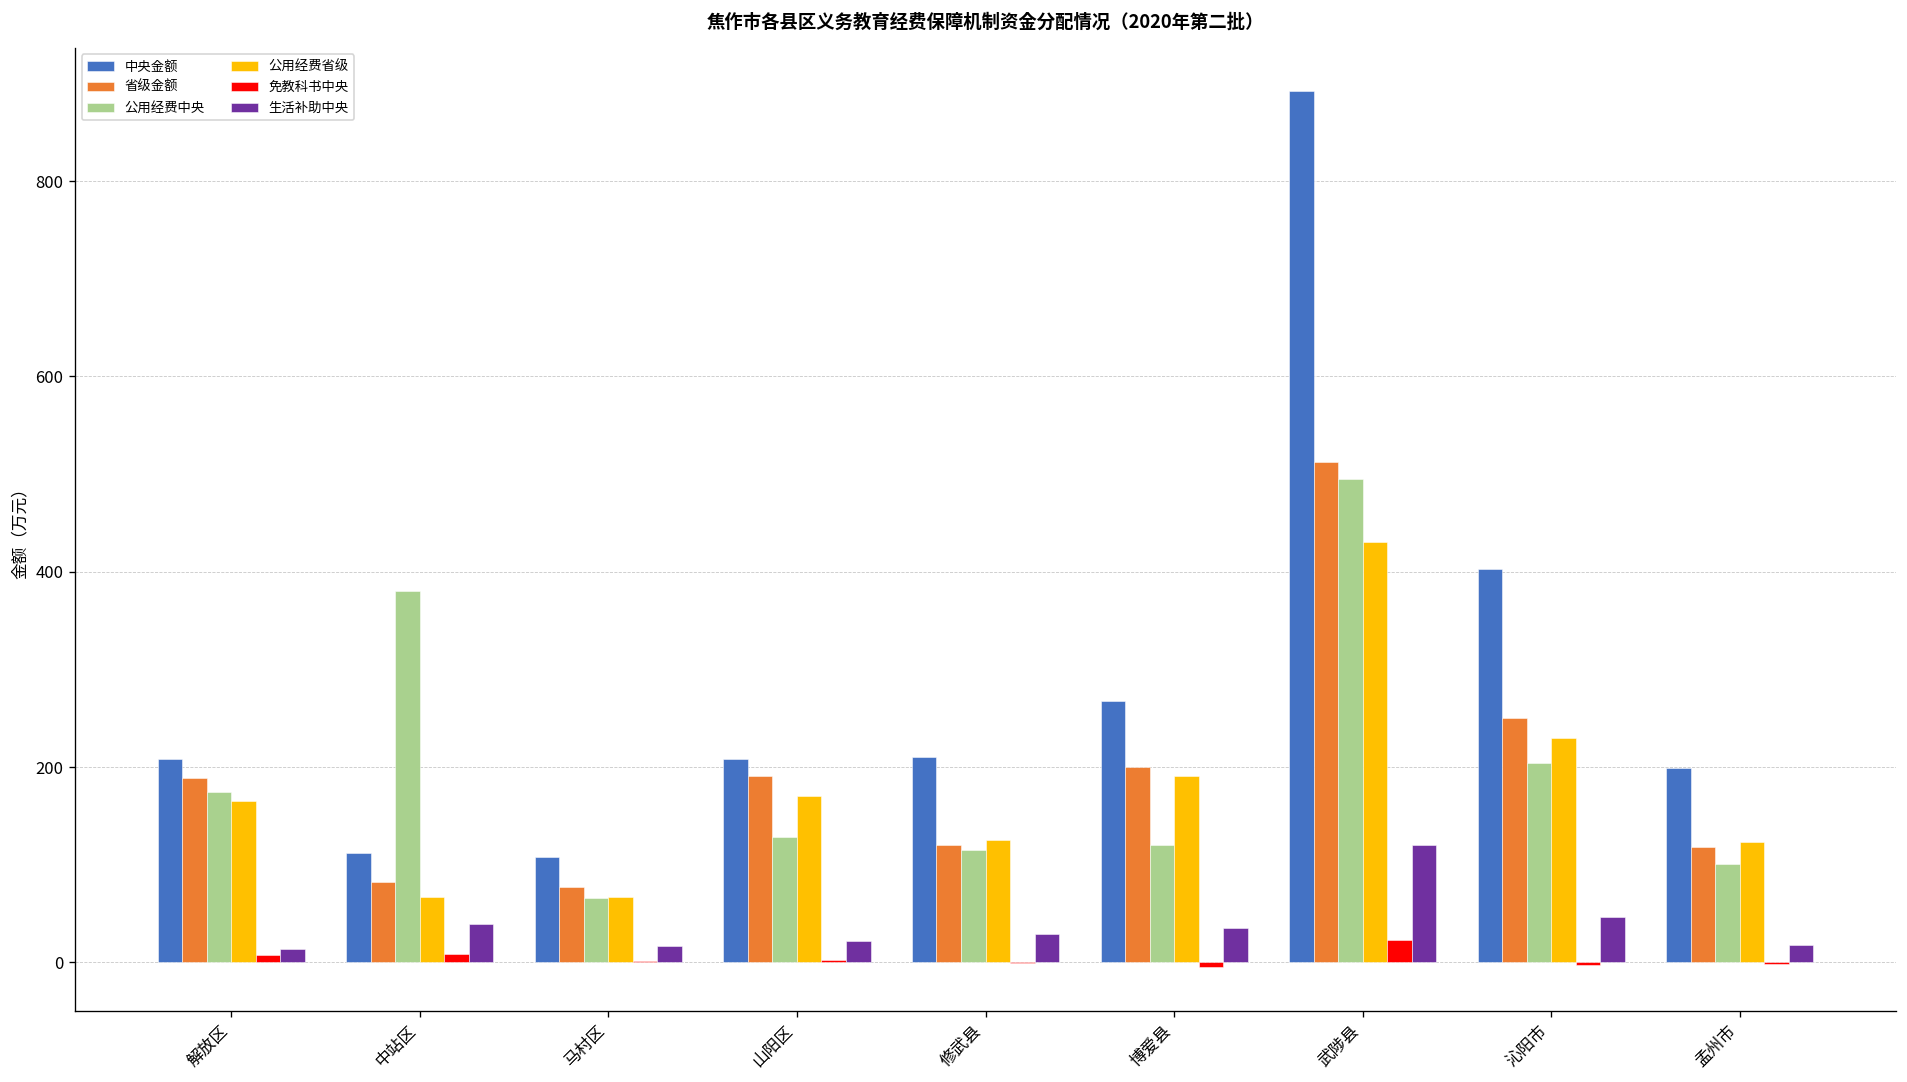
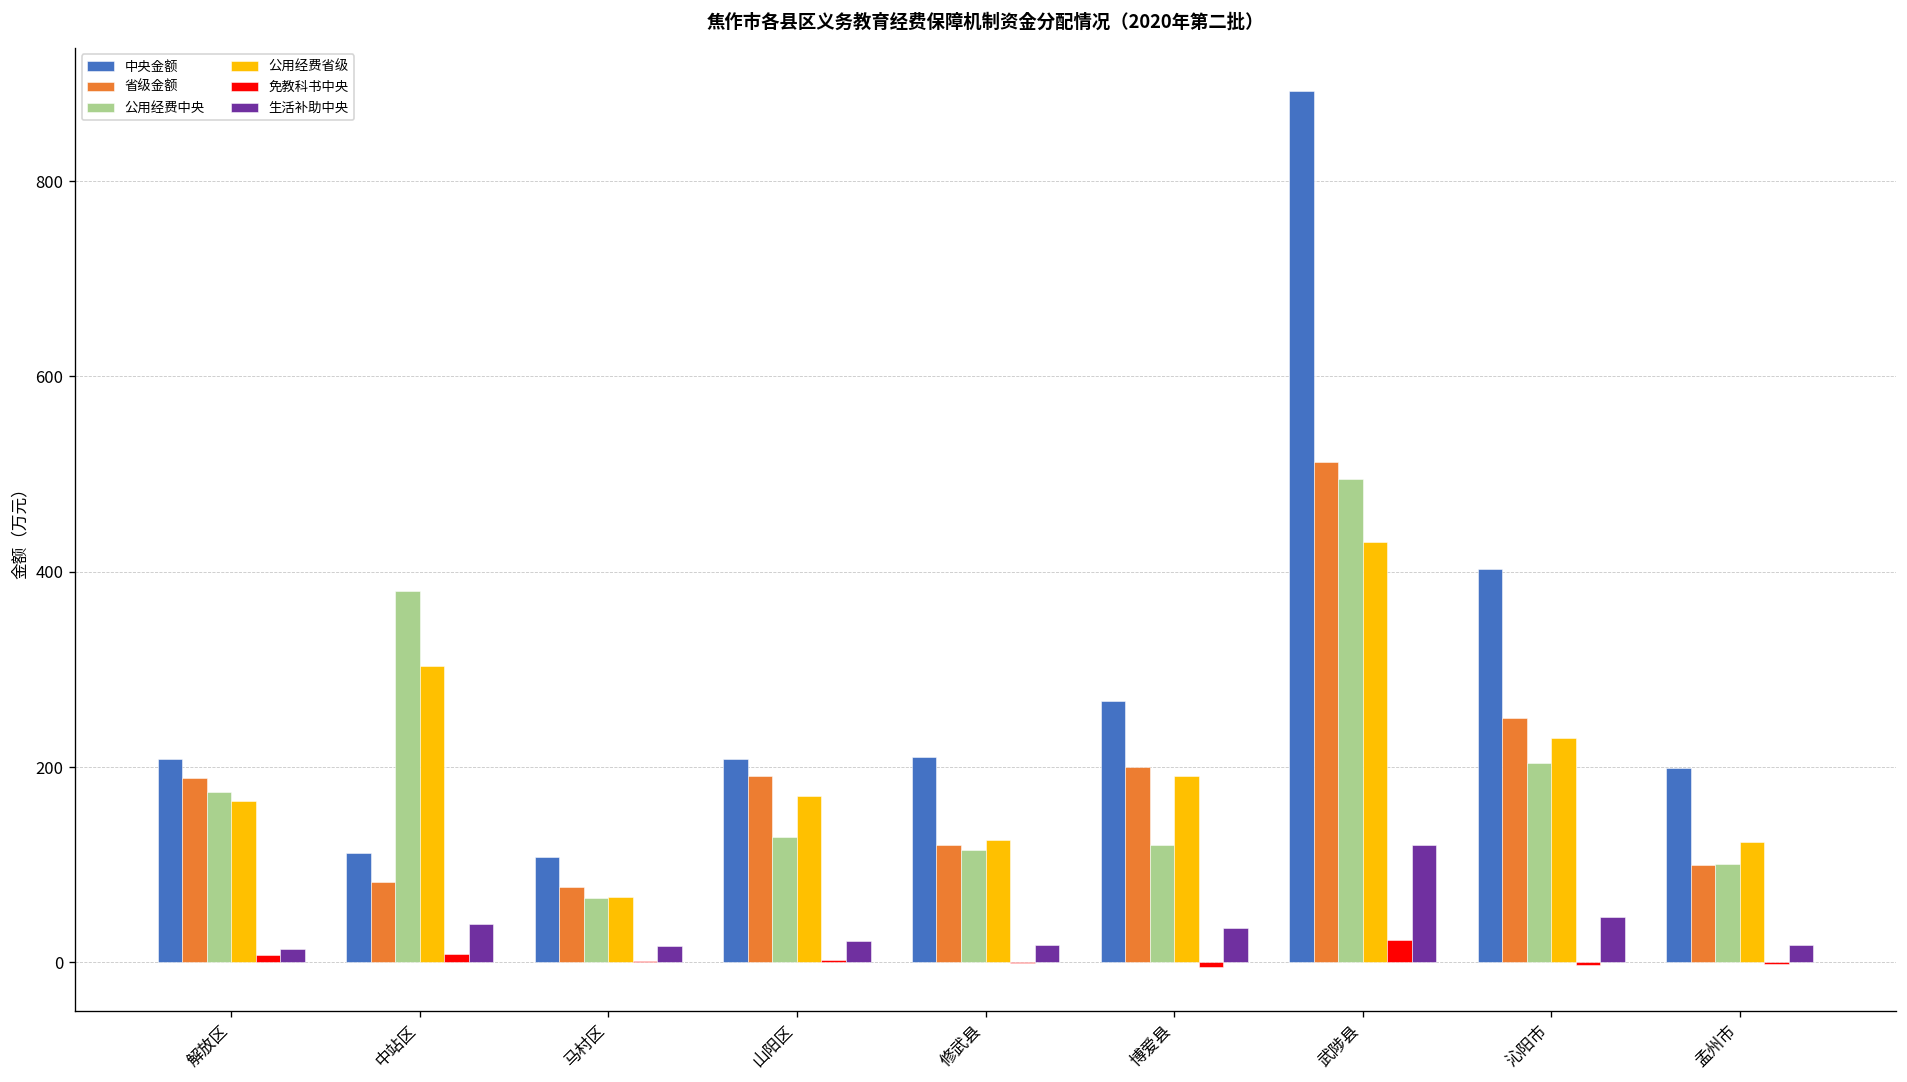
  {
    "中央金额": {
      "解放区": 210,
      "中站区": 110,
      "马村区": 110,
      "山阳区": 210,
      "修武县": 210,
      "博爱县": 270,
      "武陟县": 890,
      "沁阳市": 400,
      "孟州市": 200
    },
    "省级金额": {
      "解放区": 190,
      "中站区": 80,
      "马村区": 80,
      "山阳区": 190,
      "修武县": 120,
      "博爱县": 200,
      "武陟县": 510,
      "沁阳市": 250,
-     "孟州市": 120
+     "孟州市": 100
    },
    "公用经费中央": {
      "解放区": 170,
      "中站区": 380,
      "马村区": 70,
      "山阳区": 130,
      "修武县": 120,
      "博爱县": 120,
      "武陟县": 500,
      "沁阳市": 200,
      "孟州市": 100
    },
    "公用经费省级": {
      "解放区": 170,
-     "中站区": 70,
+     "中站区": 300,
      "马村区": 70,
      "山阳区": 170,
      "修武县": 130,
      "博爱县": 190,
      "武陟县": 430,
      "沁阳市": 230,
      "孟州市": 120
    },
    "免教科书中央": {
      "解放区": 10,
      "中站区": 10,
      "博爱县": -10,
      "武陟县": 20
    },
    "生活补助中央": {
      "解放区": 10,
      "中站区": 40,
      "马村区": 20,
      "山阳区": 20,
-     "修武县": 30,
+     "修武县": 20,
      "博爱县": 40,
      "武陟县": 120,
      "沁阳市": 50,
      "孟州市": 20
    }
  }
